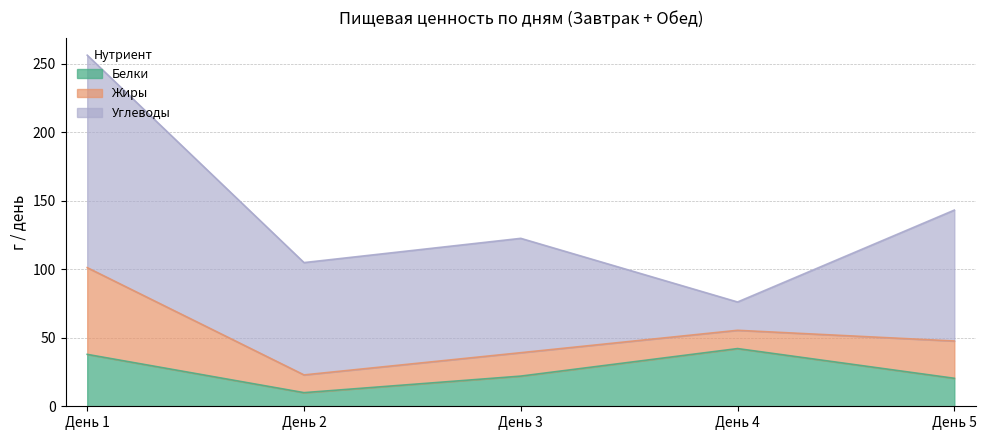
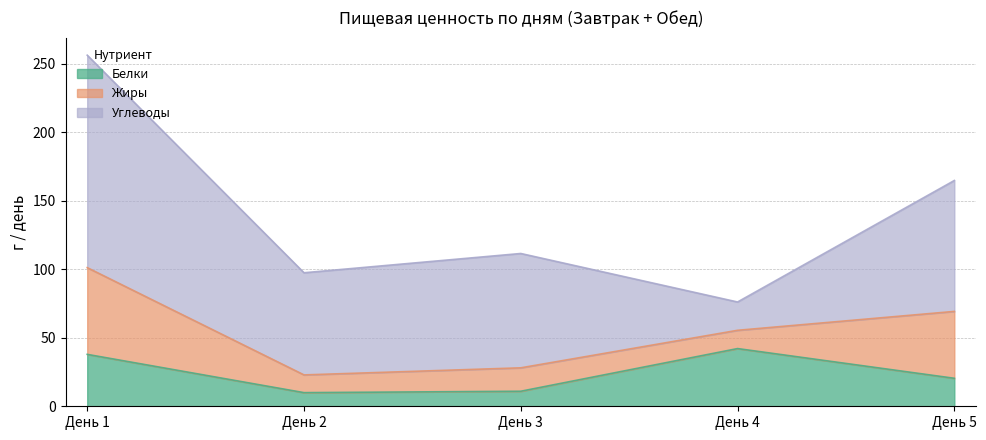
  {
    "Белки": {
      "День 1": 38,
      "День 2": 10,
-     "День 3": 22,
+     "День 3": 11,
      "День 4": 42,
      "День 5": 20
    },
    "Жиры": {
      "День 1": 63,
      "День 2": 13,
      "День 3": 17,
      "День 4": 13,
-     "День 5": 27
+     "День 5": 49
    },
    "Углеводы": {
      "День 1": 155,
-     "День 2": 82,
+     "День 2": 75,
      "День 3": 84,
      "День 4": 21,
      "День 5": 96
    }
  }
